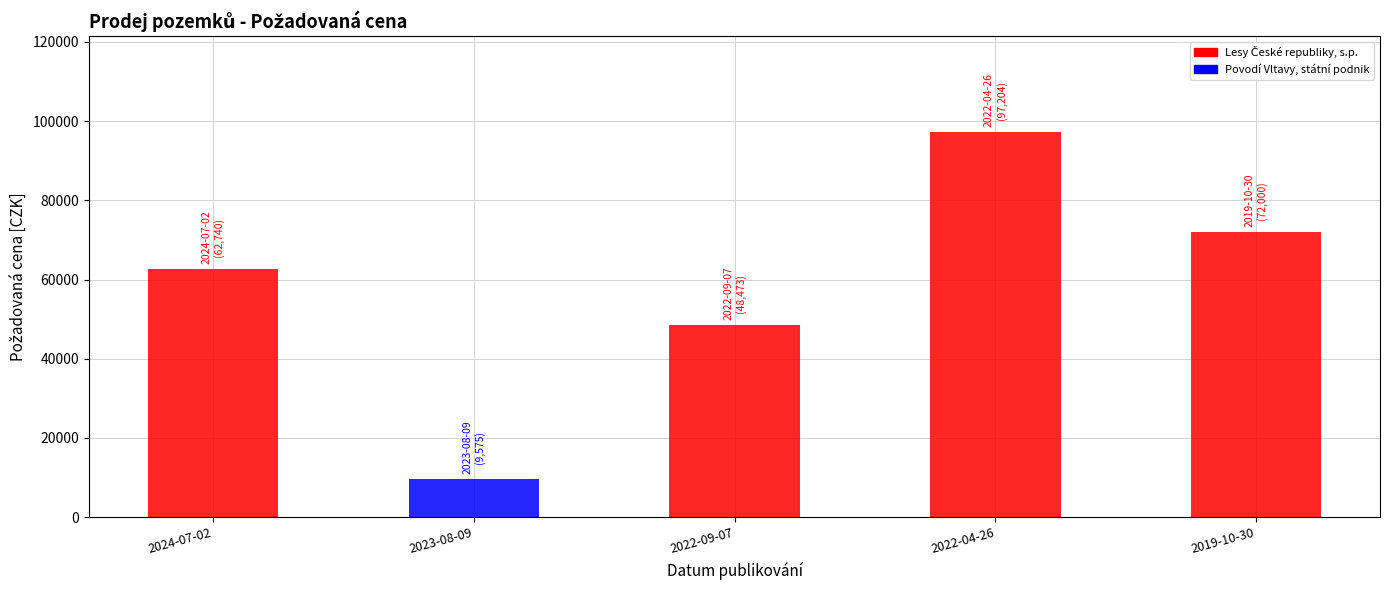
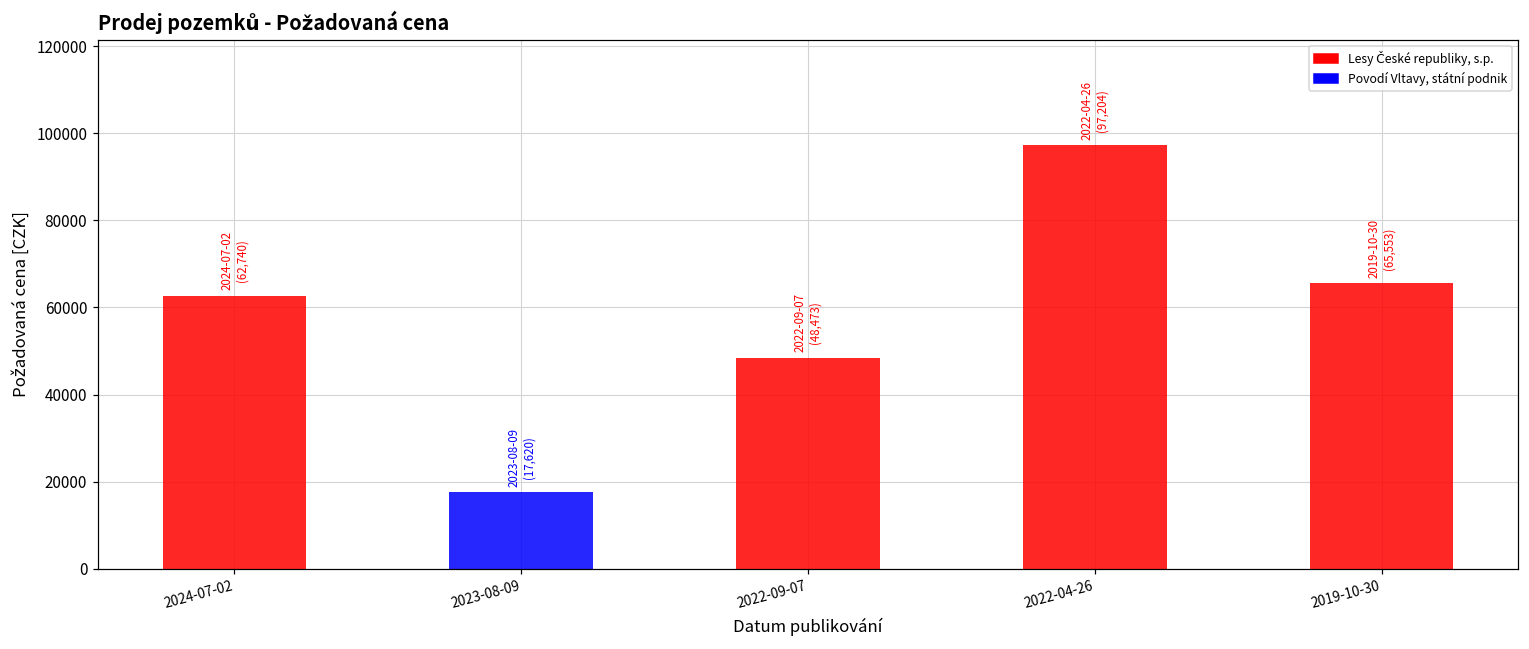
  {
    "2024-07-02": "(62,740)",
-   "2023-08-09": "(9,575)",
+   "2023-08-09": "(17,620)",
    "2022-09-07": "(48,473)",
    "2022-04-26": "(97,204)",
-   "2019-10-30": "(72,000)"
+   "2019-10-30": "(65,553)"
  }
